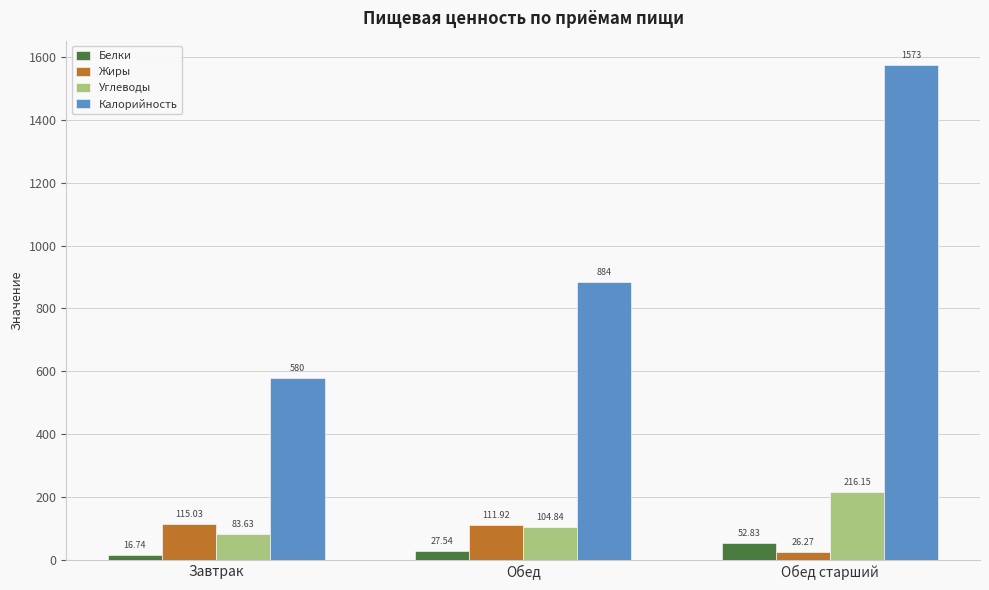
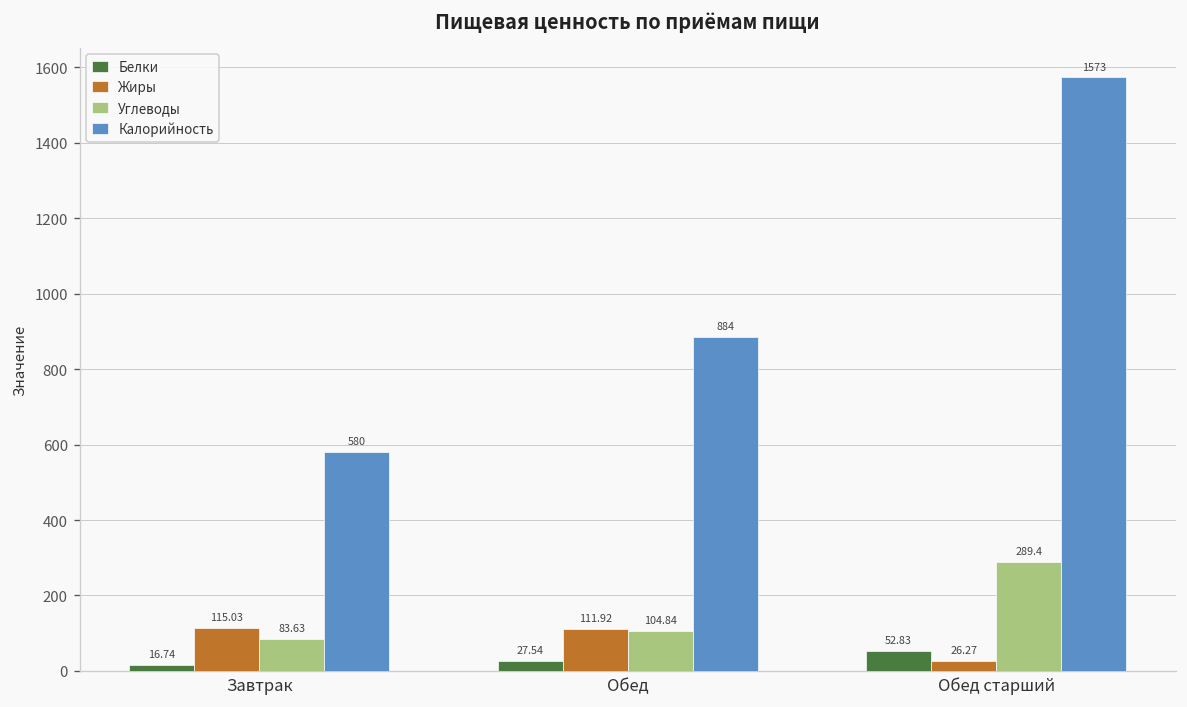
  {
    "Белки": {
      "Завтрак": 16.74,
      "Обед": 27.54,
      "Обед старший": 52.83
    },
    "Жиры": {
      "Завтрак": 115.03,
      "Обед": 111.92,
      "Обед старший": 26.27
    },
    "Углеводы": {
      "Завтрак": 83.63,
      "Обед": 104.84,
-     "Обед старший": 216.15
+     "Обед старший": 289.4
    },
    "Калорийность": {
      "Завтрак": 580,
      "Обед": 884,
      "Обед старший": 1573
    }
  }
